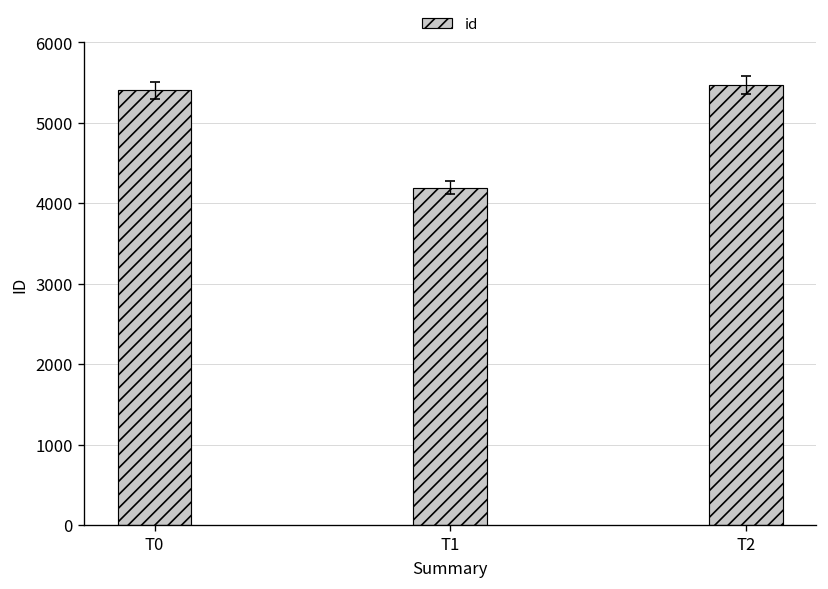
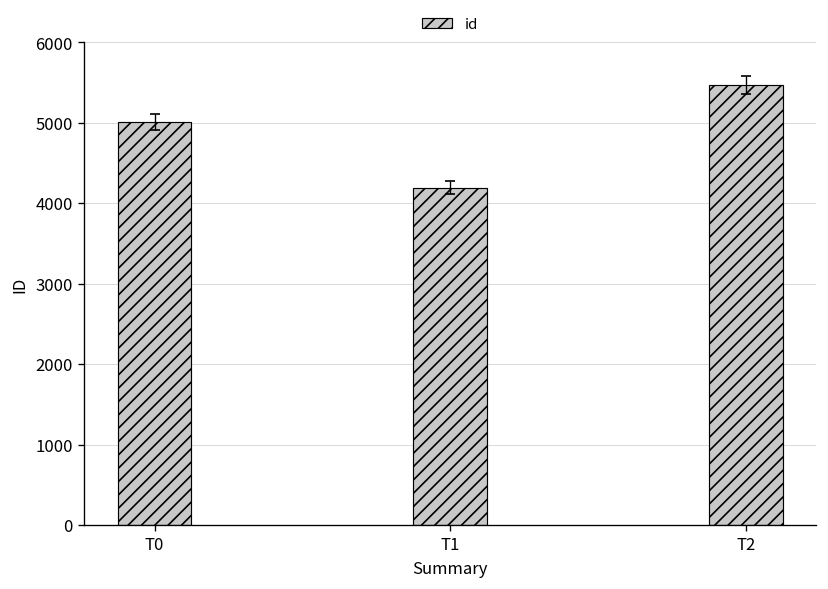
  {
    "id": {
-     "T0": 5400,
+     "T0": 5000,
      "T1": 4200,
      "T2": 5500
    }
  }
